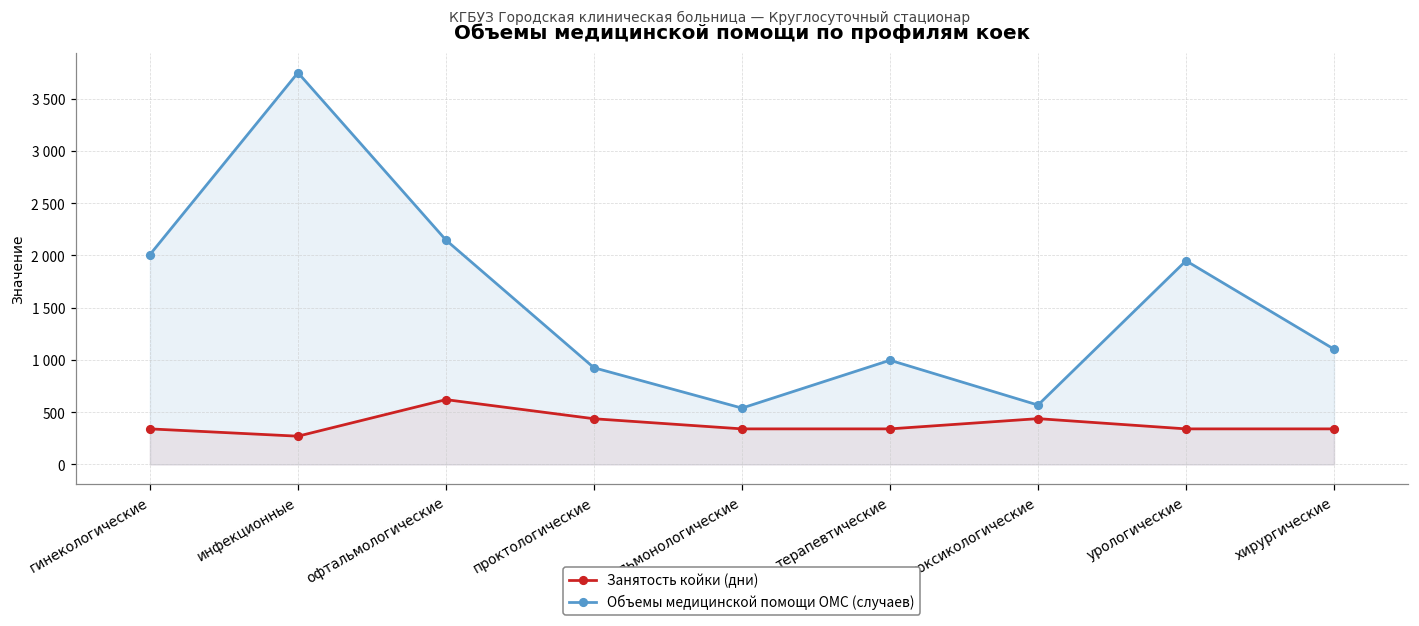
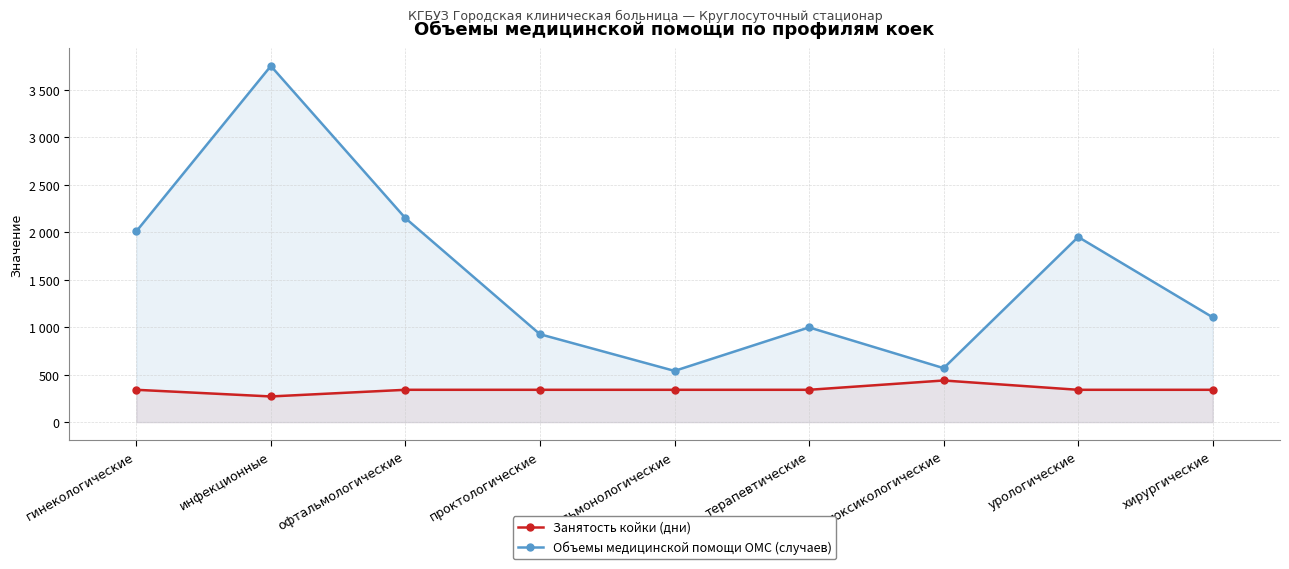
  {
    "Занятость койки (дни)": {
      "гинекологические": 300,
      "инфекционные": 300,
-     "офтальмологические": 600,
-     "проктологические": 400,
+     "офтальмологические": 300,
+     "проктологические": 300,
      "пульмонологические": 300,
      "терапевтические": 300,
      "токсикологические": 400,
      "урологические": 300,
      "хирургические": 300
    },
    "Объемы медицинской помощи ОМС (случаев)": {
      "гинекологические": 2000,
      "инфекционные": 3700,
      "офтальмологические": 2100,
      "проктологические": 900,
      "пульмонологические": 500,
      "терапевтические": 1000,
      "токсикологические": 600,
      "урологические": 1900,
      "хирургические": 1100
    }
  }
